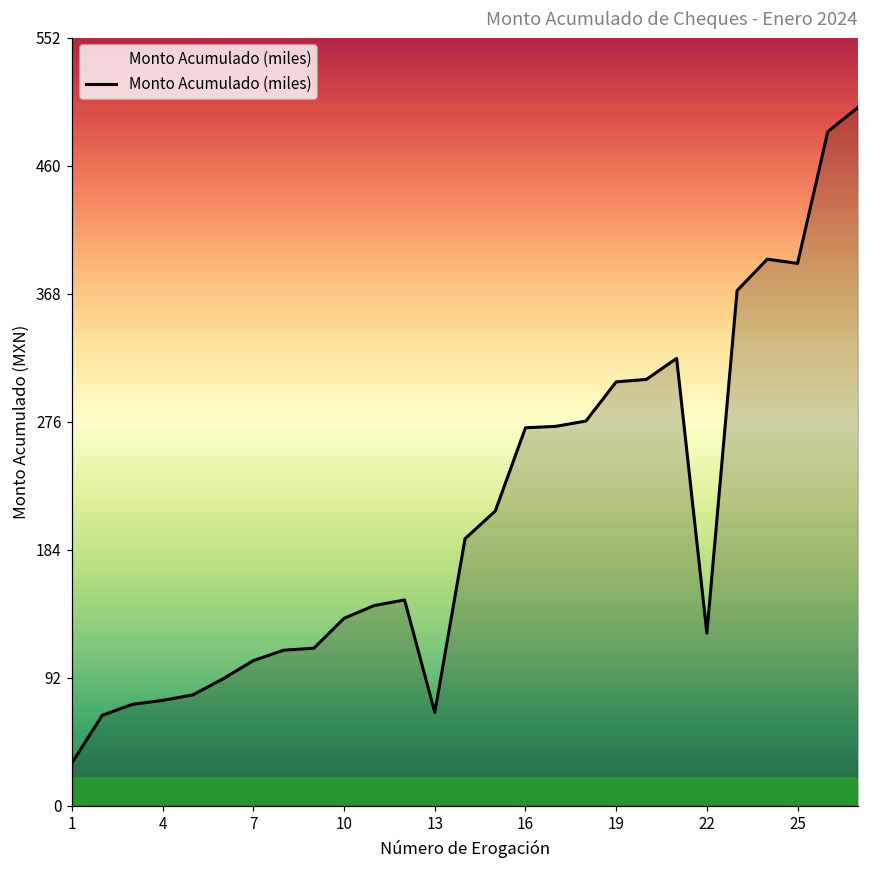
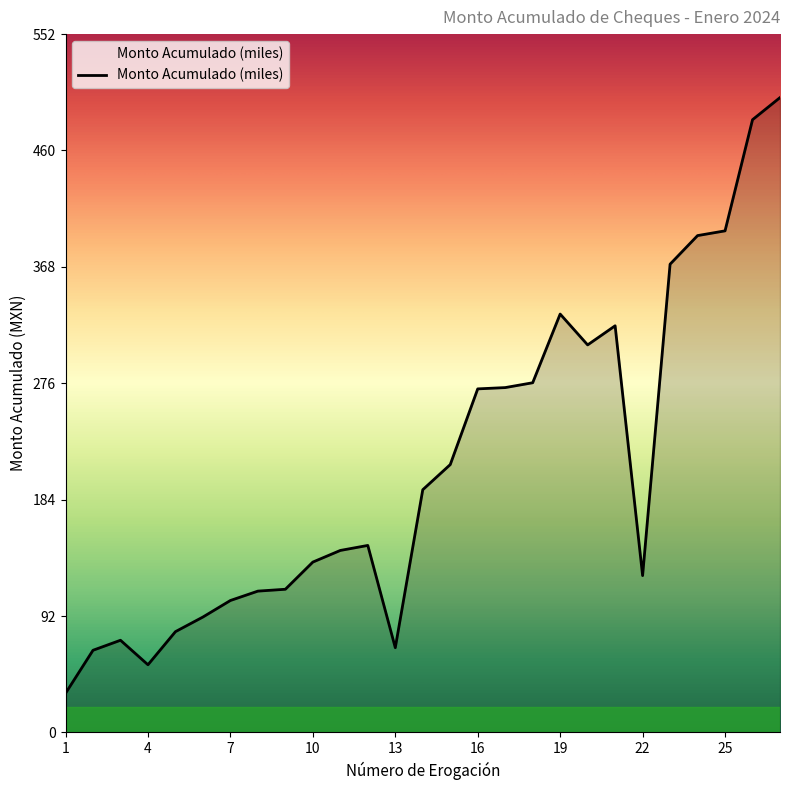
  {
    "1": 31,
-   "4": 76,
+   "4": 54,
    "7": 104,
    "10": 135,
    "13": 67,
    "16": 272,
-   "19": 305,
+   "19": 331,
    "22": 124,
-   "25": 390
+   "25": 397
  }
